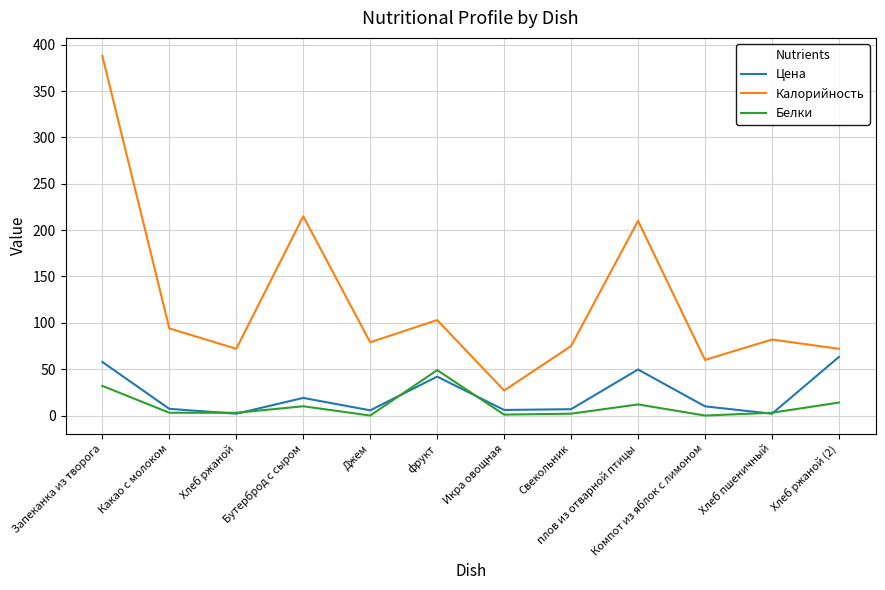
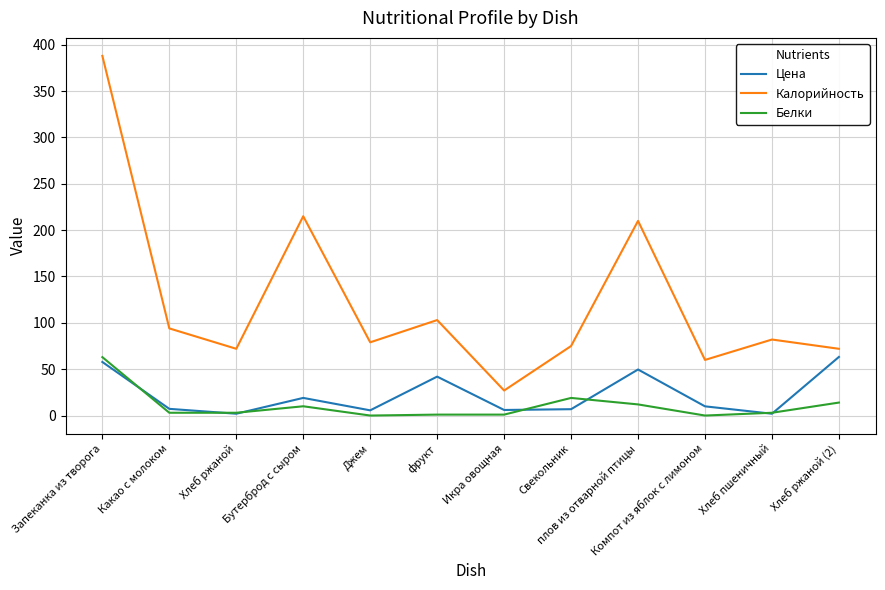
  {
    "Цена": {
      "Запеканка из творога": 60,
      "Какао с молоком": 10,
      "Бутерброд с сыром": 20,
      "Джем": 10,
      "фрукт": 40,
      "Икра овощная": 10,
      "Свекольник": 10,
      "плов из отварной птицы": 50,
      "Компот из яблок с лимоном": 10,
      "Хлеб ржаной (2)": 60
    },
    "Калорийность": {
      "Запеканка из творога": 390,
      "Какао с молоком": 90,
      "Хлеб ржаной": 70,
      "Бутерброд с сыром": 220,
      "Джем": 80,
      "фрукт": 100,
      "Икра овощная": 30,
      "Свекольник": 80,
      "плов из отварной птицы": 210,
      "Компот из яблок с лимоном": 60,
      "Хлеб пшеничный": 80,
      "Хлеб ржаной (2)": 70
    },
    "Белки": {
-     "Запеканка из творога": 30,
+     "Запеканка из творога": 60,
      "Какао с молоком": 0,
      "Бутерброд с сыром": 10,
      "Джем": 0,
-     "фрукт": 50,
+     "фрукт": 0,
      "Икра овощная": 0,
-     "Свекольник": 0,
+     "Свекольник": 20,
      "плов из отварной птицы": 10,
      "Компот из яблок с лимоном": 0,
      "Хлеб ржаной (2)": 10
    }
  }
